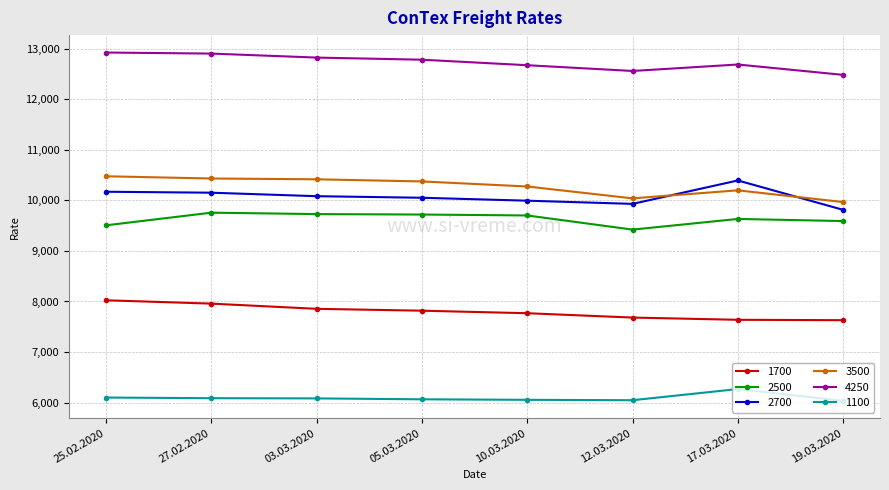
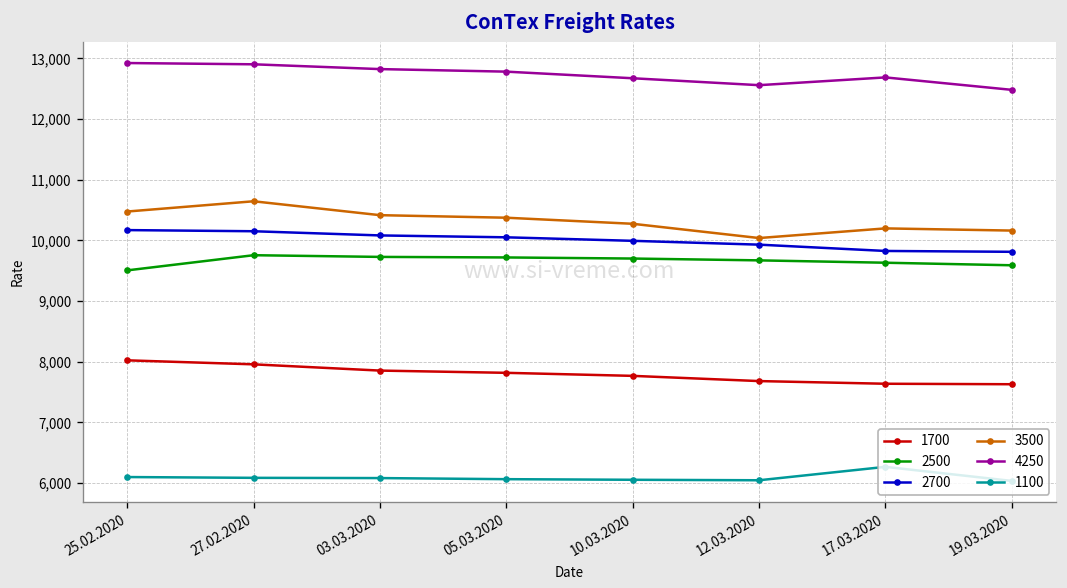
  {
    "1700": {
      "25.02.2020": "8,000",
      "27.02.2020": "8,000",
      "03.03.2020": "7,900",
      "05.03.2020": "7,800",
      "10.03.2020": "7,800",
      "12.03.2020": "7,700",
      "17.03.2020": "7,600",
      "19.03.2020": "7,600"
    },
    "2500": {
      "25.02.2020": "9,500",
      "27.02.2020": "9,800",
      "03.03.2020": "9,700",
      "05.03.2020": "9,700",
      "10.03.2020": "9,700",
-     "12.03.2020": "9,400",
+     "12.03.2020": "9,700",
      "17.03.2020": "9,600",
      "19.03.2020": "9,600"
    },
    "2700": {
      "25.02.2020": "10,200",
      "27.02.2020": "10,200",
      "03.03.2020": "10,100",
      "05.03.2020": "10,100",
      "10.03.2020": "10,000",
      "12.03.2020": "9,900",
-     "17.03.2020": "10,400",
+     "17.03.2020": "9,800",
      "19.03.2020": "9,800"
    },
    "3500": {
      "25.02.2020": "10,500",
-     "27.02.2020": "10,400",
+     "27.02.2020": "10,600",
      "03.03.2020": "10,400",
      "05.03.2020": "10,400",
      "10.03.2020": "10,300",
      "12.03.2020": "10,000",
      "17.03.2020": "10,200",
-     "19.03.2020": "10,000"
+     "19.03.2020": "10,200"
    },
    "4250": {
      "25.02.2020": "12,900",
      "27.02.2020": "12,900",
      "03.03.2020": "12,800",
      "05.03.2020": "12,800",
      "10.03.2020": "12,700",
      "12.03.2020": "12,600",
      "17.03.2020": "12,700",
      "19.03.2020": "12,500"
    },
    "1100": {
      "25.02.2020": "6,100",
      "27.02.2020": "6,100",
      "03.03.2020": "6,100",
      "05.03.2020": "6,100",
      "10.03.2020": "6,100",
      "12.03.2020": "6,000"
    }
  }
